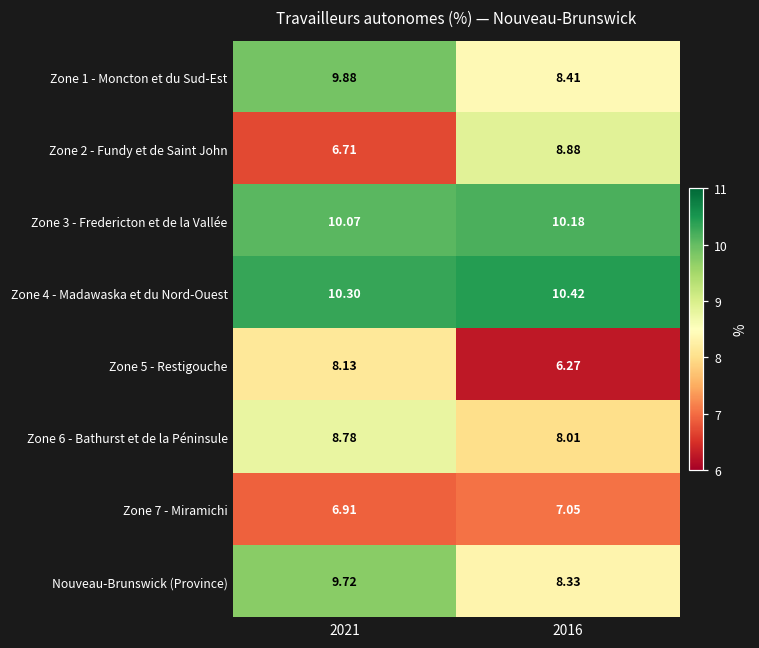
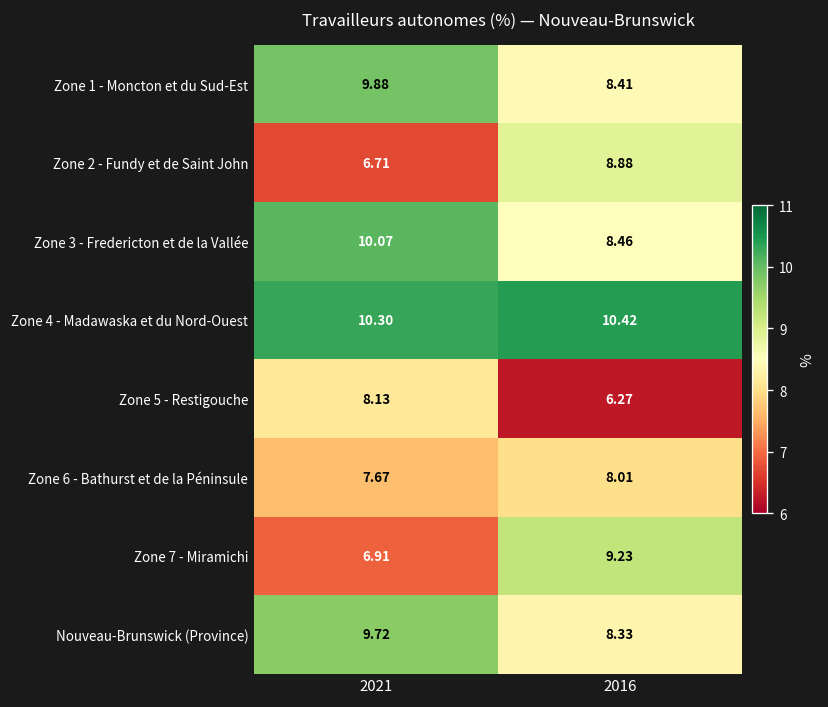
  {
    "Zone 1 - Moncton et du Sud-Est": {
      "2021": 9.88,
      "2016": 8.41
    },
    "Zone 2 - Fundy et de Saint John": {
      "2021": 6.71,
      "2016": 8.88
    },
    "Zone 3 - Fredericton et de la Vallée": {
      "2021": 10.07,
-     "2016": 10.18
+     "2016": 8.46
    },
    "Zone 4 - Madawaska et du Nord-Ouest": {
      "2021": 10.30,
      "2016": 10.42
    },
    "Zone 5 - Restigouche": {
      "2021": 8.13,
      "2016": 6.27
    },
    "Zone 6 - Bathurst et de la Péninsule": {
-     "2021": 8.78,
+     "2021": 7.67,
      "2016": 8.01
    },
    "Zone 7 - Miramichi": {
      "2021": 6.91,
-     "2016": 7.05
+     "2016": 9.23
    },
    "Nouveau-Brunswick (Province)": {
      "2021": 9.72,
      "2016": 8.33
    }
  }
